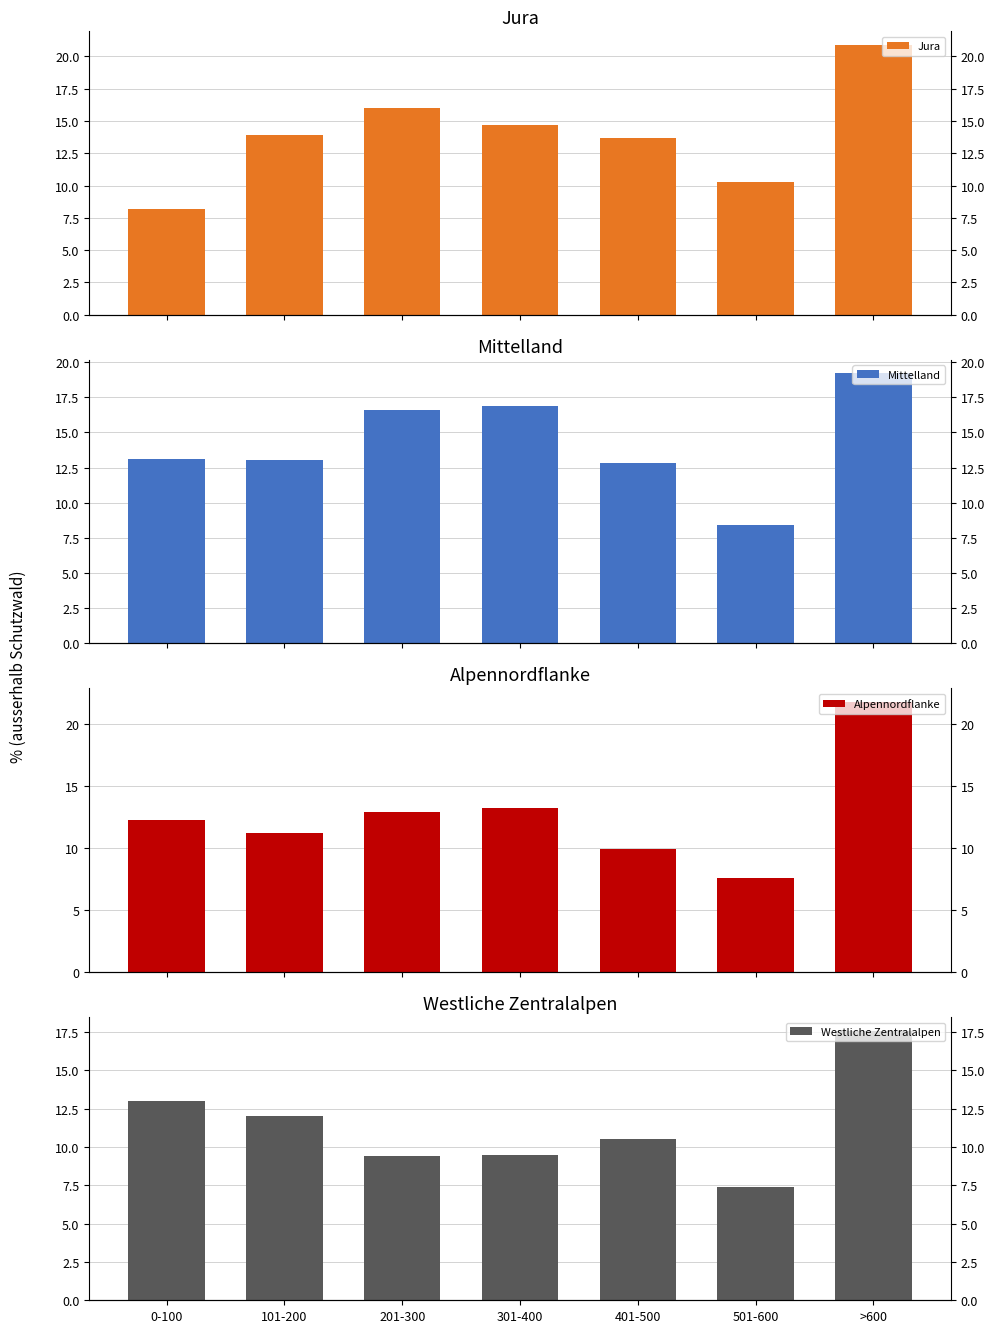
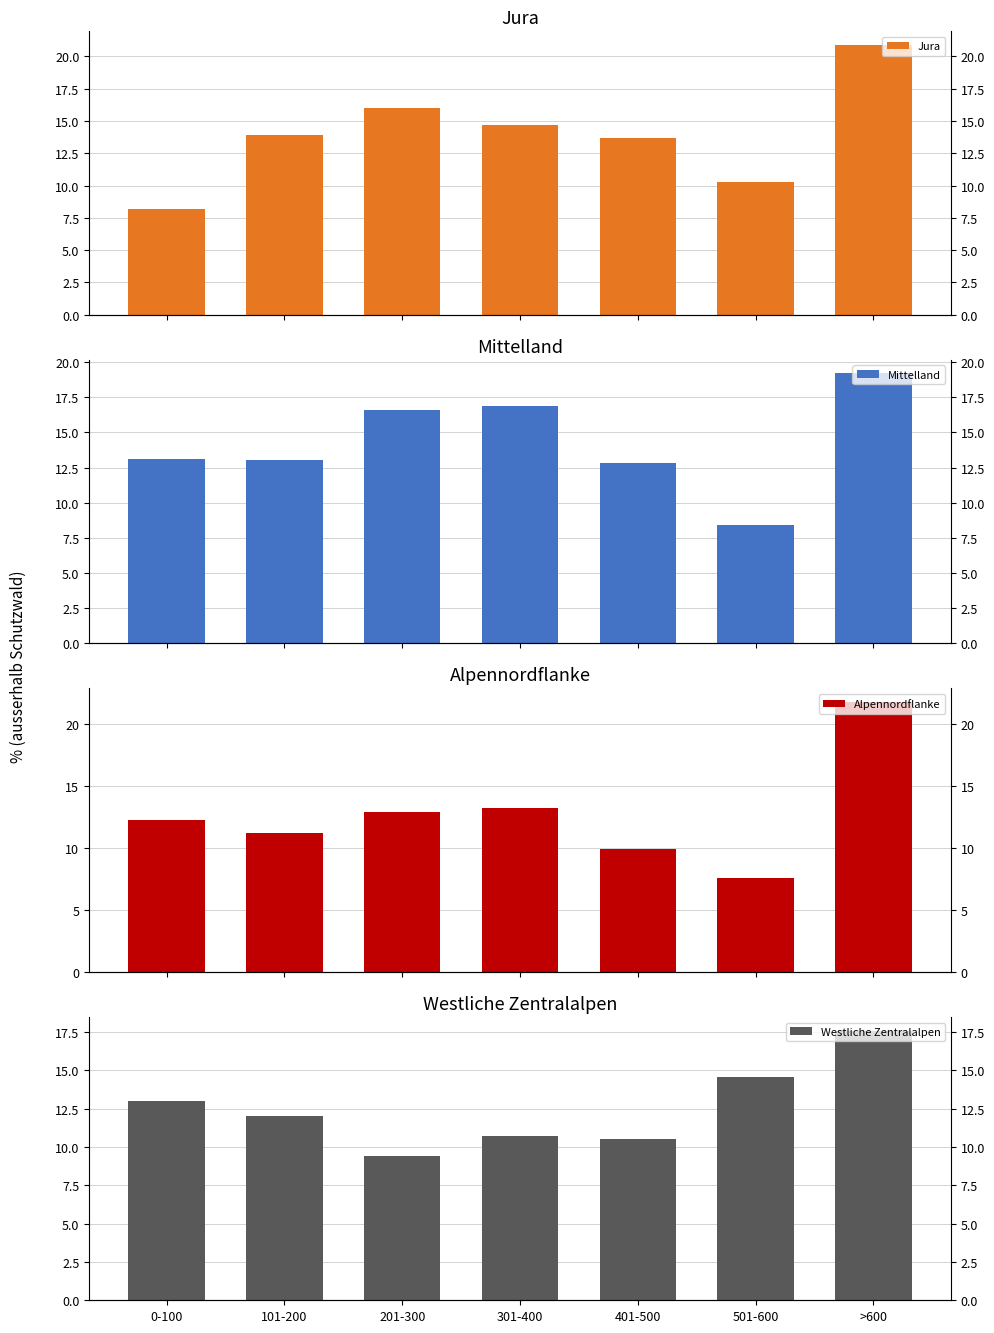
  {
    "Westliche Zentralalpen": {
      "0-100": 13.0,
      "101-200": 12.0,
      "201-300": 9.4,
-     "301-400": 9.5,
+     "301-400": 10.7,
      "401-500": 10.5,
-     "501-600": 7.4
+     "501-600": 14.6
    }
  }
